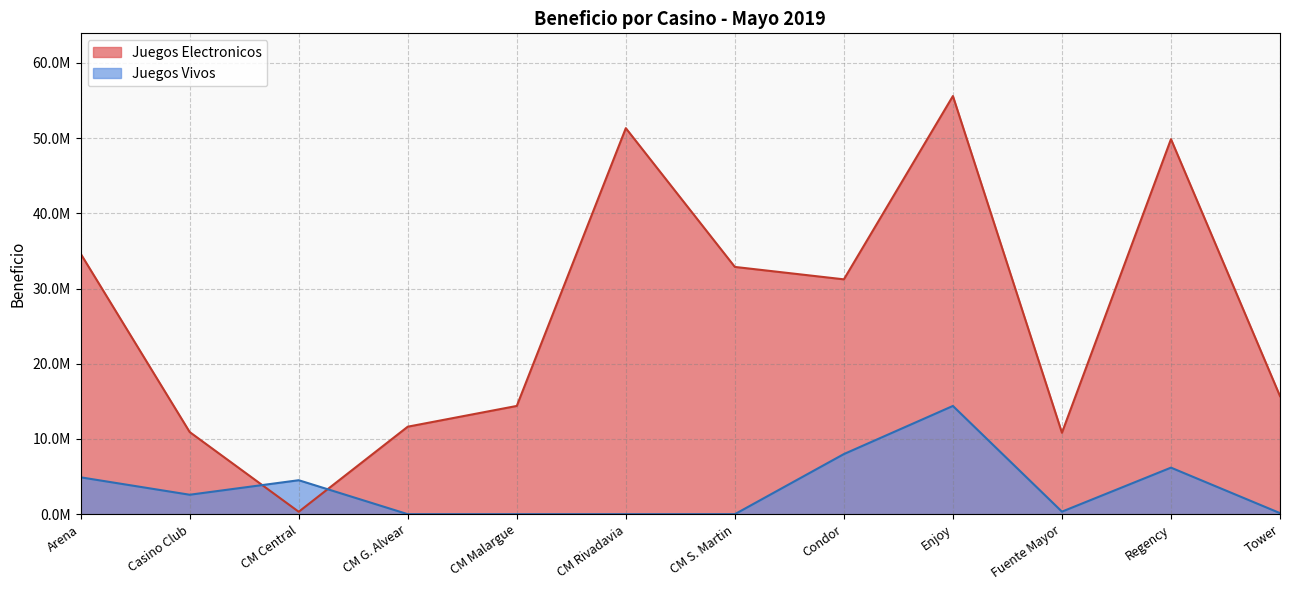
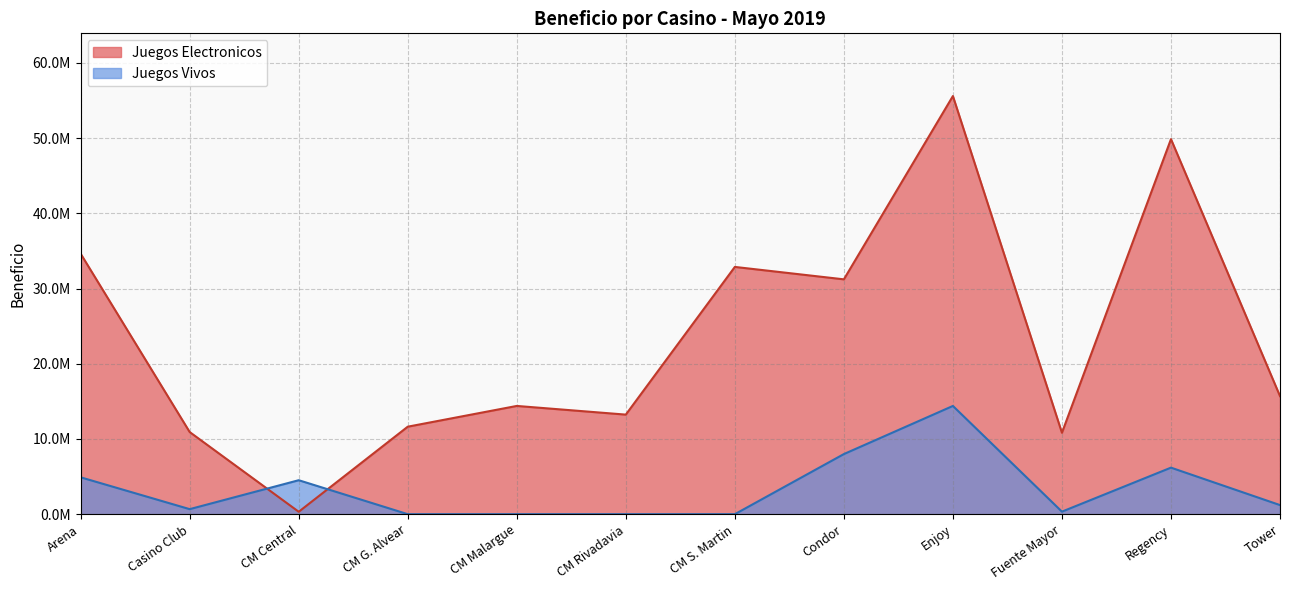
  {
    "Juegos Electronicos": {
      "Arena": 35000000,
      "Casino Club": 11000000,
      "CM Central": 0,
      "CM G. Alvear": 12000000,
      "CM Malargue": 14000000,
-     "CM Rivadavia": 51000000,
+     "CM Rivadavia": 13000000,
      "CM S. Martin": 33000000,
      "Condor": 31000000,
      "Enjoy": 56000000,
      "Fuente Mayor": 11000000,
      "Regency": 50000000,
      "Tower": 16000000
    },
    "Juegos Vivos": {
      "Arena": 5000000,
-     "Casino Club": 3000000,
+     "Casino Club": 1000000,
      "CM Central": 5000000,
      "CM G. Alvear": 0,
      "CM Malargue": 0,
      "CM Rivadavia": 0,
      "CM S. Martin": 0,
      "Condor": 8000000,
      "Enjoy": 14000000,
      "Fuente Mayor": 0,
      "Regency": 6000000,
-     "Tower": 0
+     "Tower": 1000000
    }
  }
